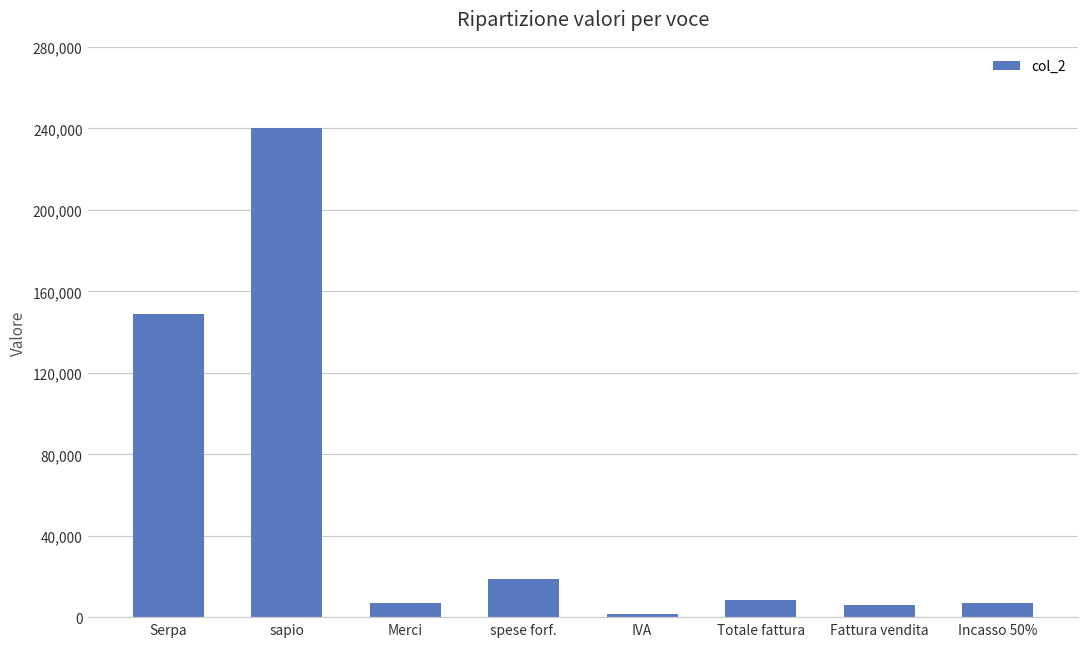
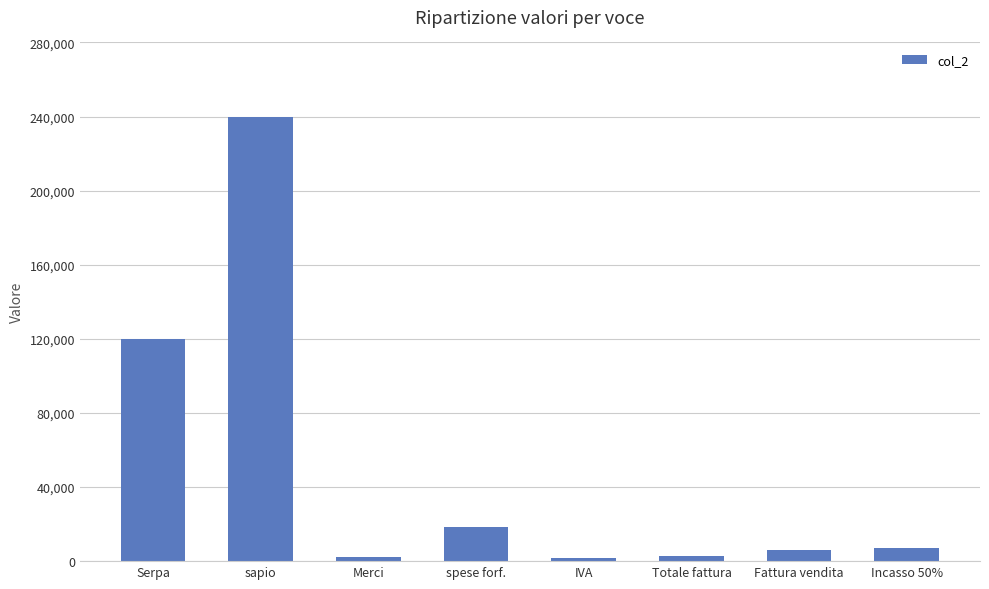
  {
-   "Serpa": "149,000",
+   "Serpa": "120,000",
    "sapio": "240,000",
-   "Merci": "7,000",
+   "Merci": "2,000",
    "spese forf.": "19,000",
    "IVA": "2,000",
-   "Totale fattura": "9,000",
+   "Totale fattura": "3,000",
    "Fattura vendita": "6,000",
    "Incasso 50%": "7,000"
  }
